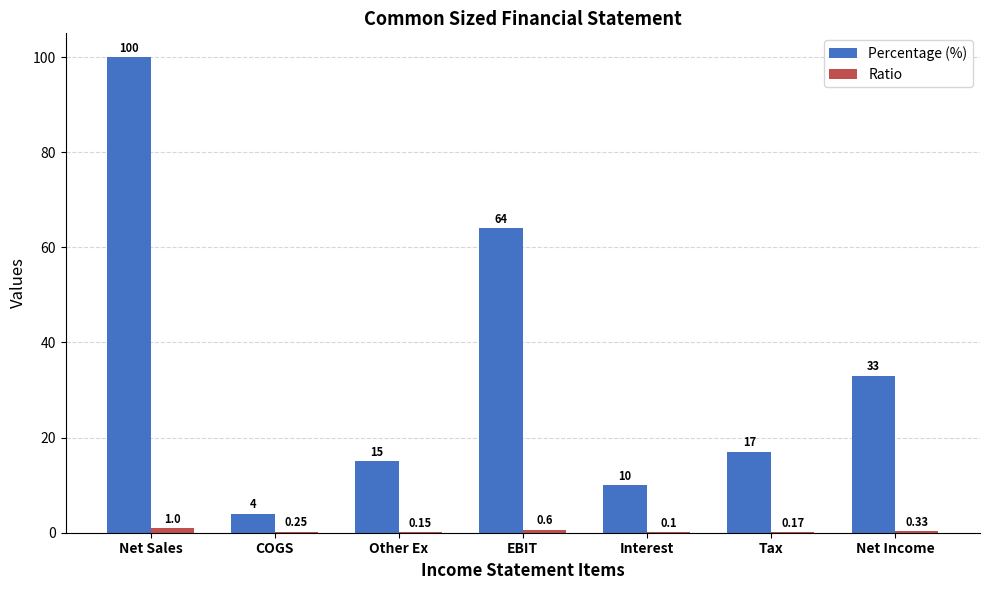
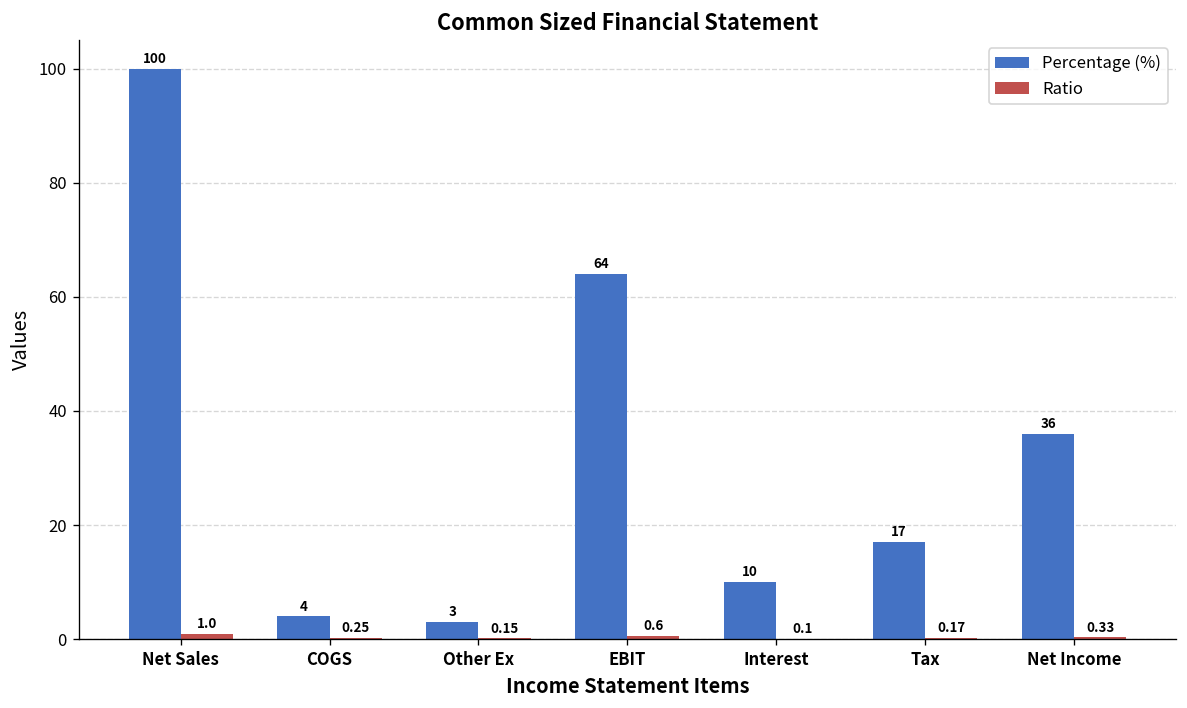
  {
    "Percentage (%)": {
      "Net Sales": 100,
      "COGS": 4,
-     "Other Ex": 15,
+     "Other Ex": 3,
      "EBIT": 64,
      "Interest": 10,
      "Tax": 17,
-     "Net Income": 33
+     "Net Income": 36
    },
    "Ratio": {
      "Net Sales": 1.0,
      "COGS": 0.25,
      "Other Ex": 0.15,
      "EBIT": 0.6,
      "Interest": 0.1,
      "Tax": 0.17,
      "Net Income": 0.33
    }
  }
